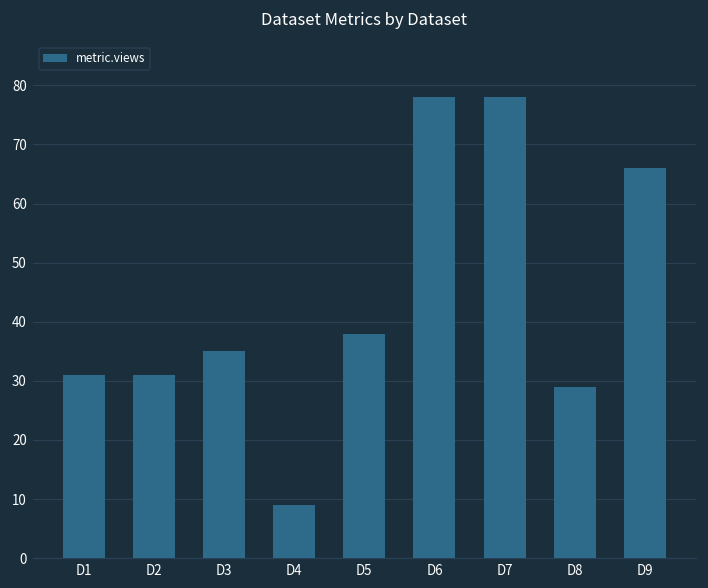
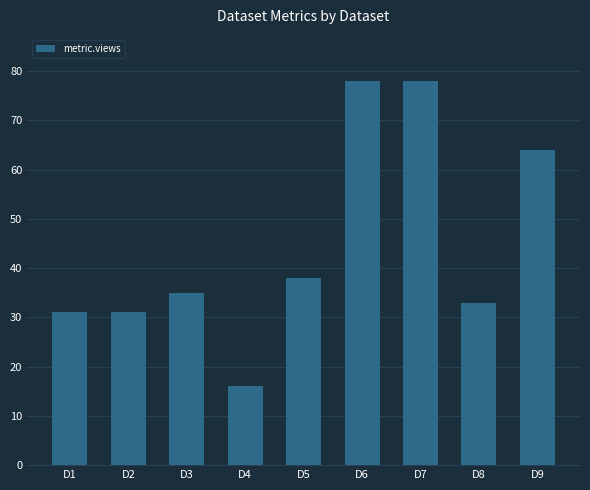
  {
    "D1": 31,
    "D2": 31,
    "D3": 35,
-   "D4": 9,
+   "D4": 16,
    "D5": 38,
    "D6": 78,
    "D7": 78,
-   "D8": 29,
-   "D9": 66
+   "D8": 33,
+   "D9": 64
  }
